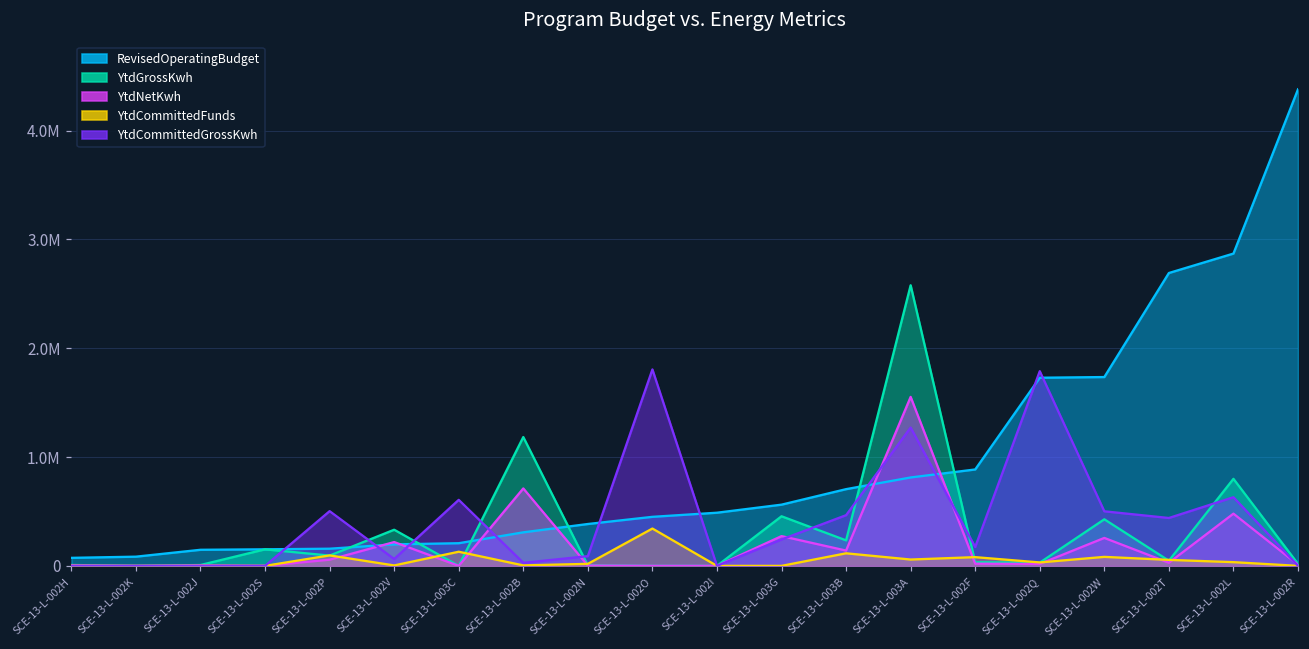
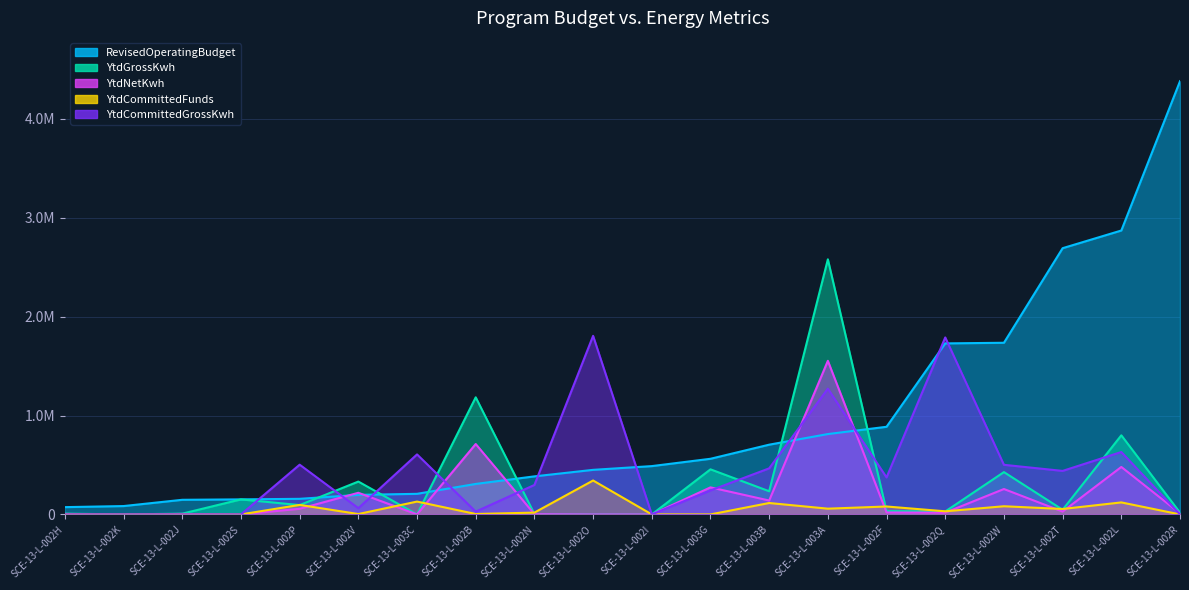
  {
    "YtdNetKwh": {
      "SCE-13-L-002P": 100000,
      "SCE-13-L-002B": 700000,
      "SCE-13-L-003G": 300000,
      "SCE-13-L-003A": 1600000,
      "SCE-13-L-002W": 300000,
      "SCE-13-L-002L": 500000
    },
    "YtdCommittedFunds": {
      "SCE-13-L-002V": 0,
      "SCE-13-L-003C": 100000,
      "SCE-13-L-002O": 300000,
      "SCE-13-L-003G": 0,
      "SCE-13-L-003A": 100000,
      "SCE-13-L-002F": 100000,
      "SCE-13-L-002W": 100000,
-     "SCE-13-L-002L": 0
+     "SCE-13-L-002L": 100000
    },
    "YtdCommittedGrossKwh": {
      "SCE-13-L-002P": 500000,
      "SCE-13-L-002V": 100000,
      "SCE-13-L-003C": 600000,
-     "SCE-13-L-002N": 100000,
+     "SCE-13-L-002N": 300000,
      "SCE-13-L-002O": 1800000,
      "SCE-13-L-003G": 200000,
      "SCE-13-L-003B": 500000,
      "SCE-13-L-003A": 1300000,
-     "SCE-13-L-002F": 200000,
+     "SCE-13-L-002F": 400000,
      "SCE-13-L-002Q": 1800000,
      "SCE-13-L-002W": 500000,
      "SCE-13-L-002T": 400000,
      "SCE-13-L-002L": 600000
    }
  }
